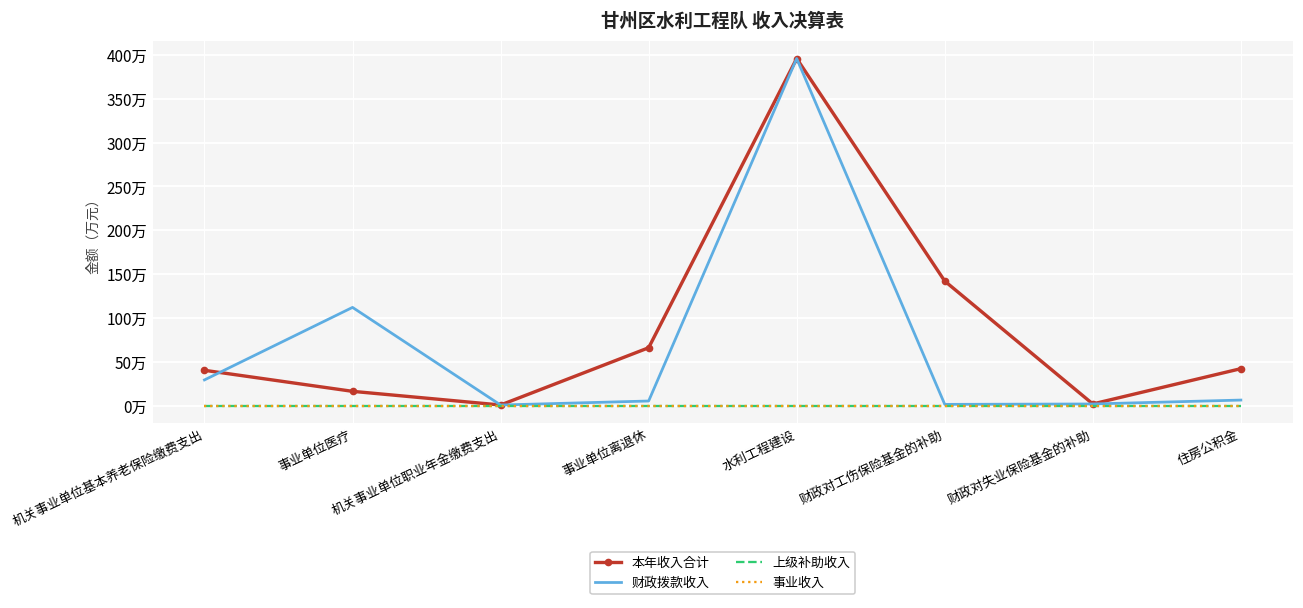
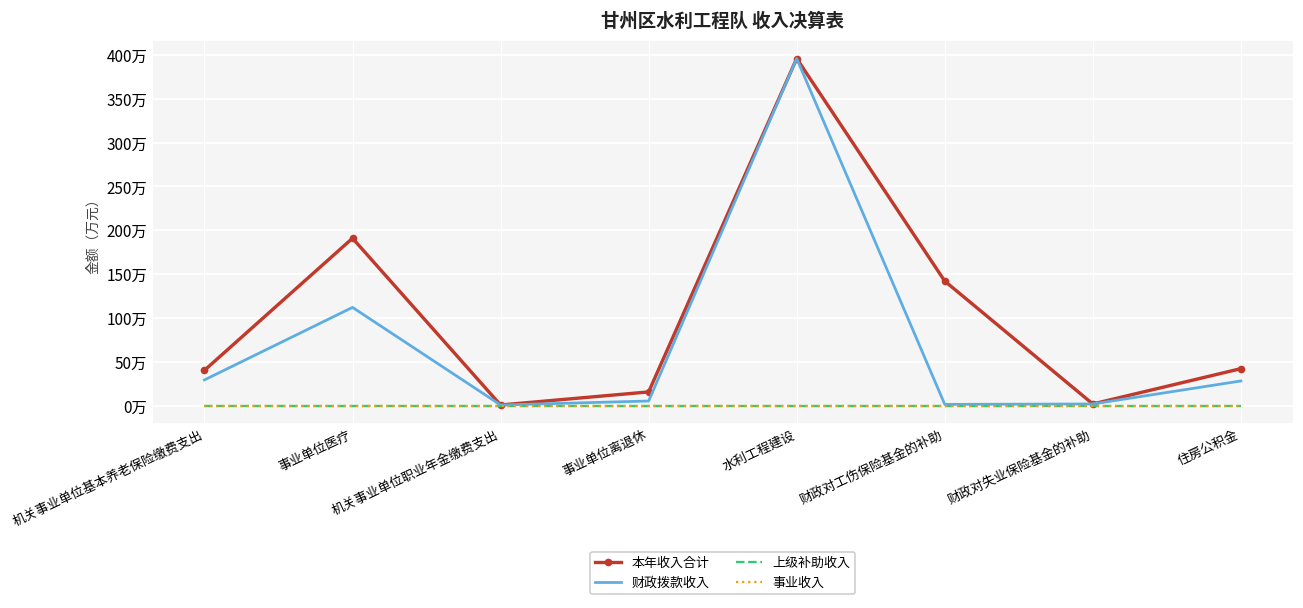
  {
    "本年收入合计": {
      "机关事业单位基本养老保险缴费支出": "40万",
-     "事业单位医疗": "20万",
-     "事业单位离退休": "70万",
+     "事业单位医疗": "190万",
+     "事业单位离退休": "20万",
      "财政对工伤保险基金的补助": "140万",
      "住房公积金": "40万"
    },
    "财政拨款收入": {
      "机关事业单位基本养老保险缴费支出": "30万",
      "事业单位医疗": "110万",
      "事业单位离退休": "10万",
-     "住房公积金": "10万"
+     "住房公积金": "30万"
    },
    "事业收入": {
      "机关事业单位基本养老保险缴费支出": "0万",
      "事业单位医疗": "0万",
      "事业单位离退休": "0万",
      "水利工程建设": "0万",
      "住房公积金": "0万"
    }
  }
